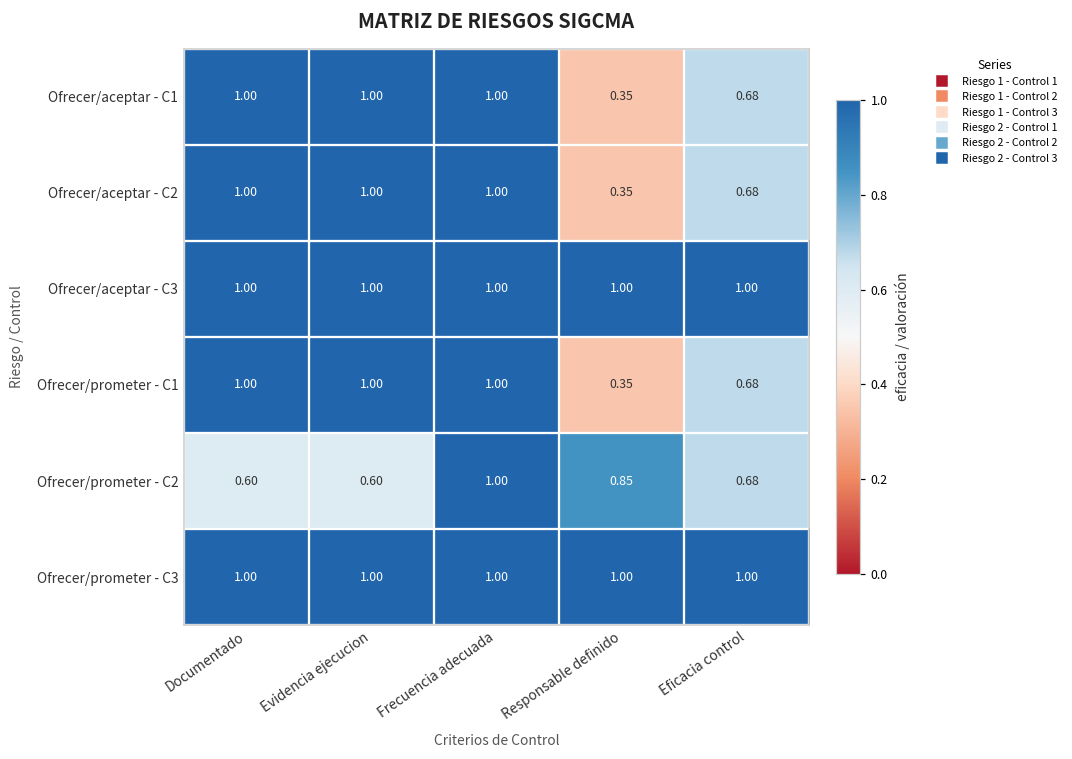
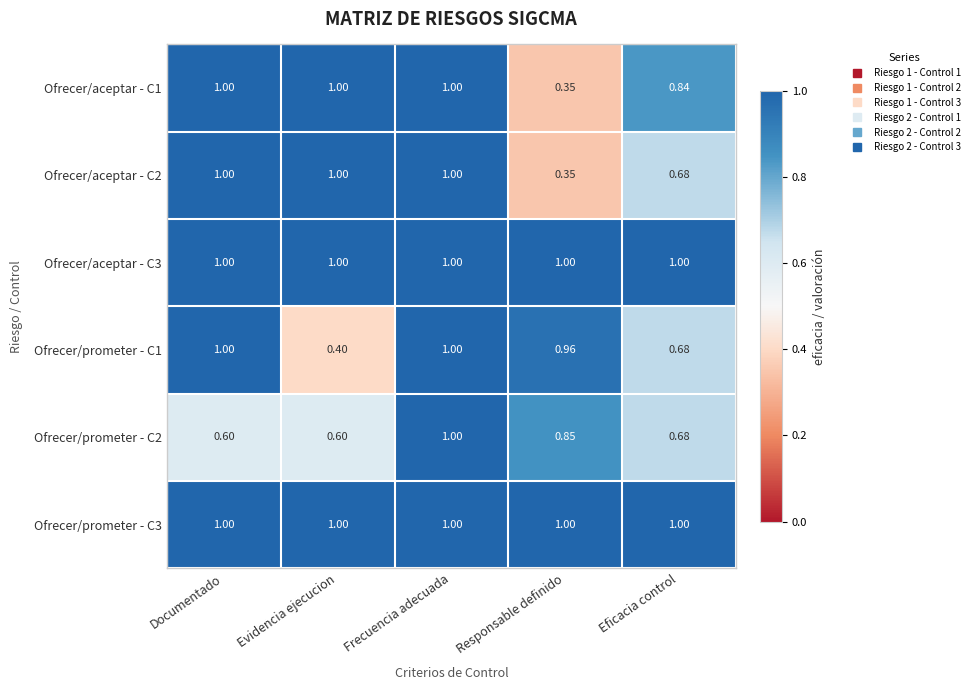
  {
    "Ofrecer/aceptar - C1": {
      "Documentado": 1.00,
      "Evidencia ejecucion": 1.00,
      "Frecuencia adecuada": 1.00,
      "Responsable definido": 0.35,
-     "Eficacia control": 0.68
+     "Eficacia control": 0.84
    },
    "Ofrecer/aceptar - C2": {
      "Documentado": 1.00,
      "Evidencia ejecucion": 1.00,
      "Frecuencia adecuada": 1.00,
      "Responsable definido": 0.35,
      "Eficacia control": 0.68
    },
    "Ofrecer/aceptar - C3": {
      "Documentado": 1.00,
      "Evidencia ejecucion": 1.00,
      "Frecuencia adecuada": 1.00,
      "Responsable definido": 1.00,
      "Eficacia control": 1.00
    },
    "Ofrecer/prometer - C1": {
      "Documentado": 1.00,
-     "Evidencia ejecucion": 1.00,
+     "Evidencia ejecucion": 0.40,
      "Frecuencia adecuada": 1.00,
-     "Responsable definido": 0.35,
+     "Responsable definido": 0.96,
      "Eficacia control": 0.68
    },
    "Ofrecer/prometer - C2": {
      "Documentado": 0.60,
      "Evidencia ejecucion": 0.60,
      "Frecuencia adecuada": 1.00,
      "Responsable definido": 0.85,
      "Eficacia control": 0.68
    },
    "Ofrecer/prometer - C3": {
      "Documentado": 1.00,
      "Evidencia ejecucion": 1.00,
      "Frecuencia adecuada": 1.00,
      "Responsable definido": 1.00,
      "Eficacia control": 1.00
    }
  }
